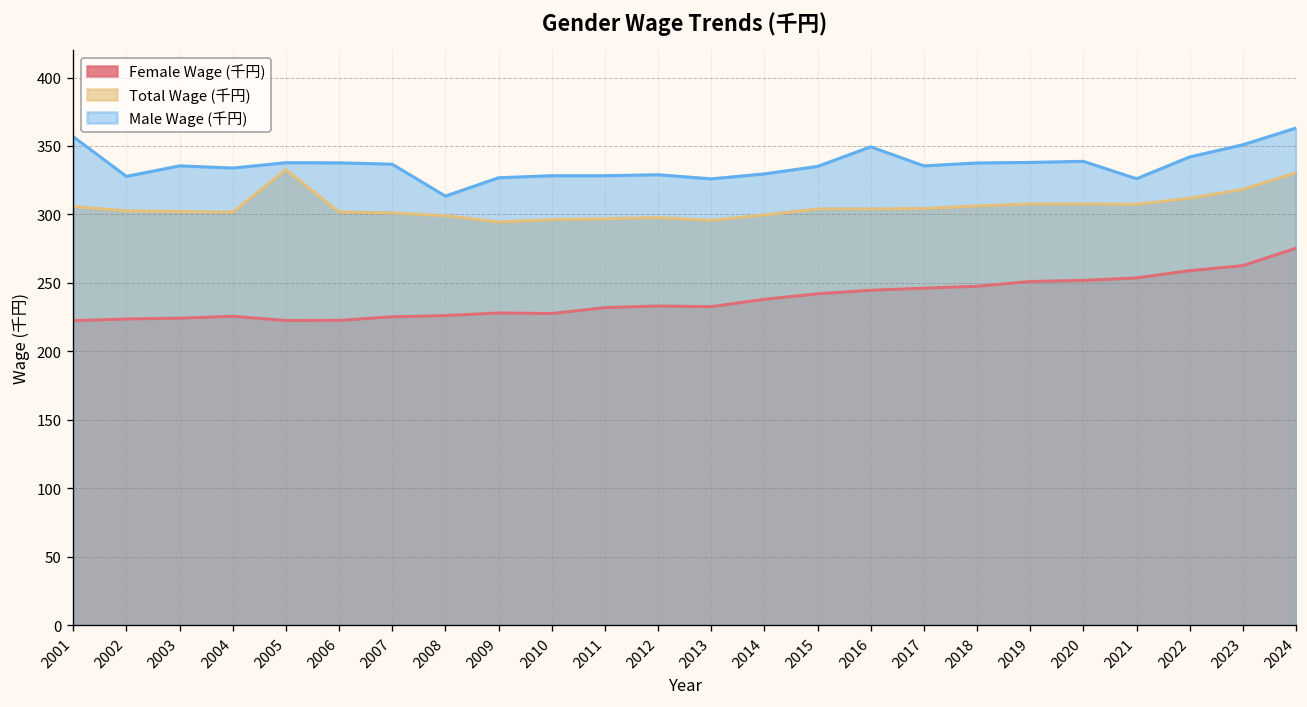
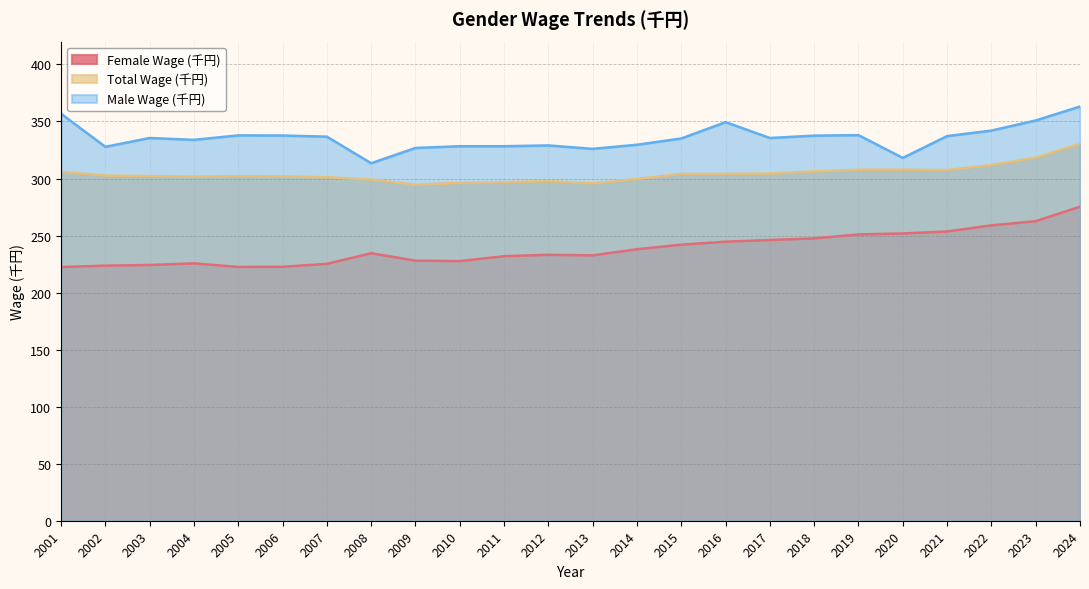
  {
    "Female Wage (千円)": {
      "2001": 222,
      "2002": 224,
      "2003": 224,
      "2004": 226,
      "2005": 223,
      "2006": 223,
      "2007": 225,
-     "2008": 226,
+     "2008": 235,
      "2009": 228,
      "2010": 228,
      "2011": 232,
      "2012": 233,
      "2013": 233,
      "2014": 238,
      "2015": 242,
      "2016": 245,
      "2017": 246,
      "2018": 248,
      "2019": 251,
      "2020": 252,
      "2021": 254,
      "2022": 259,
      "2023": 263,
      "2024": 275
    },
    "Total Wage (千円)": {
      "2001": 306,
      "2002": 303,
      "2003": 302,
      "2004": 302,
-     "2005": 333,
+     "2005": 302,
      "2006": 302,
      "2007": 301,
      "2008": 299,
      "2009": 295,
      "2010": 296,
      "2011": 297,
      "2012": 298,
      "2013": 296,
      "2014": 300,
      "2015": 304,
      "2016": 304,
      "2017": 304,
      "2018": 306,
      "2019": 308,
      "2020": 308,
      "2021": 307,
      "2022": 312,
      "2023": 318,
      "2024": 330
    },
    "Male Wage (千円)": {
      "2001": 357,
      "2002": 328,
      "2003": 336,
      "2004": 334,
      "2005": 338,
      "2006": 338,
      "2007": 337,
      "2008": 313,
      "2009": 327,
      "2010": 328,
      "2011": 328,
      "2012": 329,
      "2013": 326,
      "2014": 330,
      "2015": 335,
      "2016": 349,
      "2017": 336,
      "2018": 338,
      "2019": 338,
-     "2020": 339,
-     "2021": 326,
+     "2020": 318,
+     "2021": 337,
      "2022": 342,
      "2023": 351,
      "2024": 363
    }
  }
